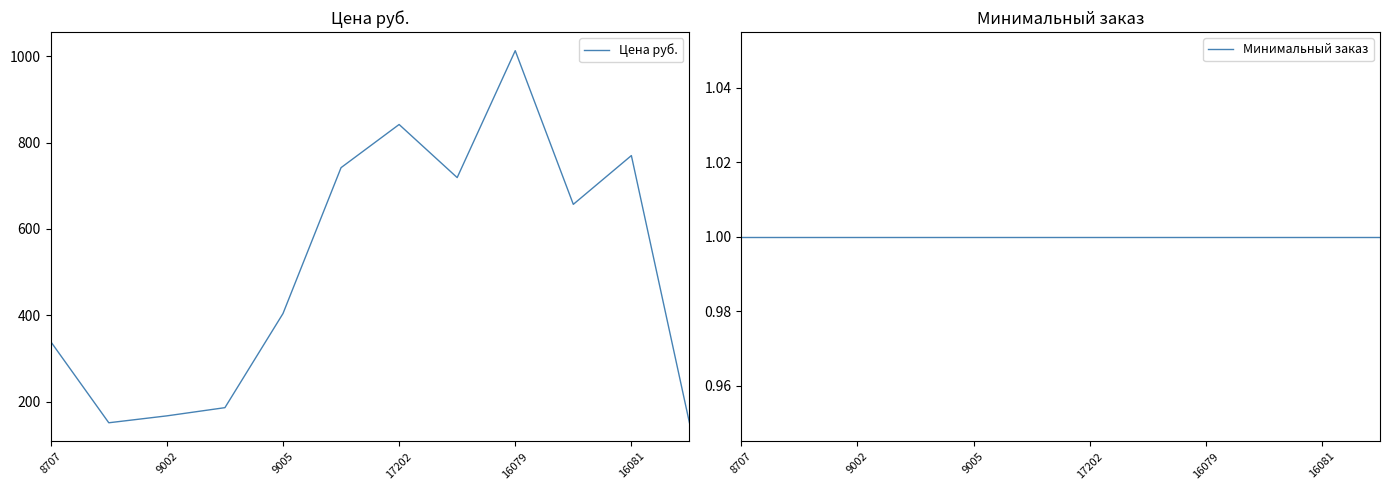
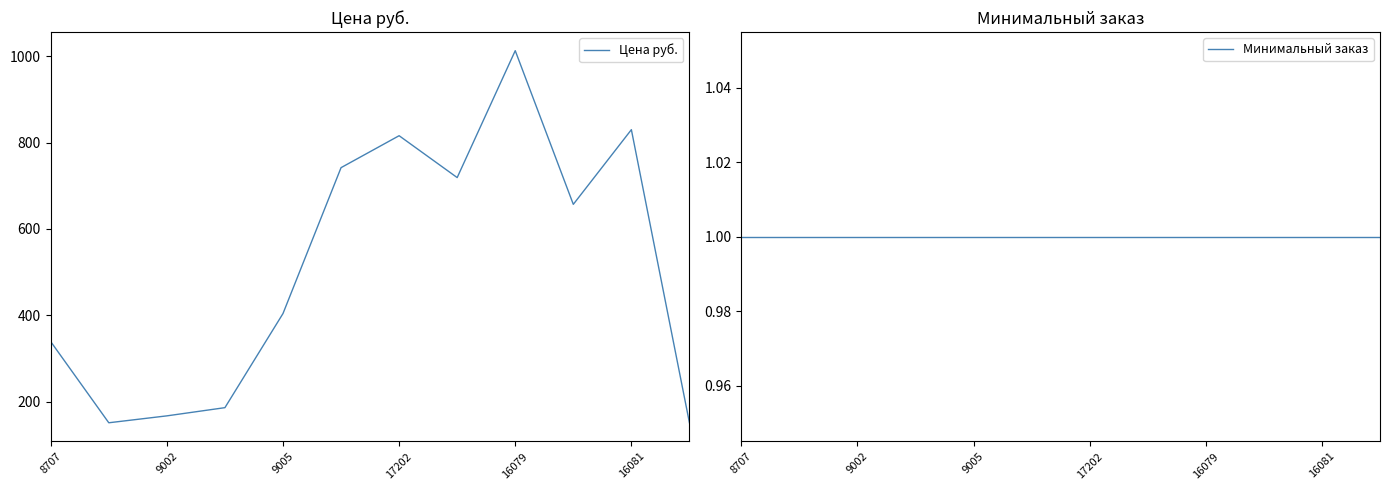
  {
    "Цена руб.": {
      "8707": 340,
      "9002": 170,
      "9005": 400,
-     "17202": 840,
+     "17202": 820,
      "16079": 1010,
-     "16081": 770
+     "16081": 830
    },
    "Минимальный заказ": {
      "8707": 1.000,
      "9002": 1.000,
      "9005": 1.000,
      "17202": 1.000,
      "16079": 1.000,
      "16081": 1.000
    }
  }
